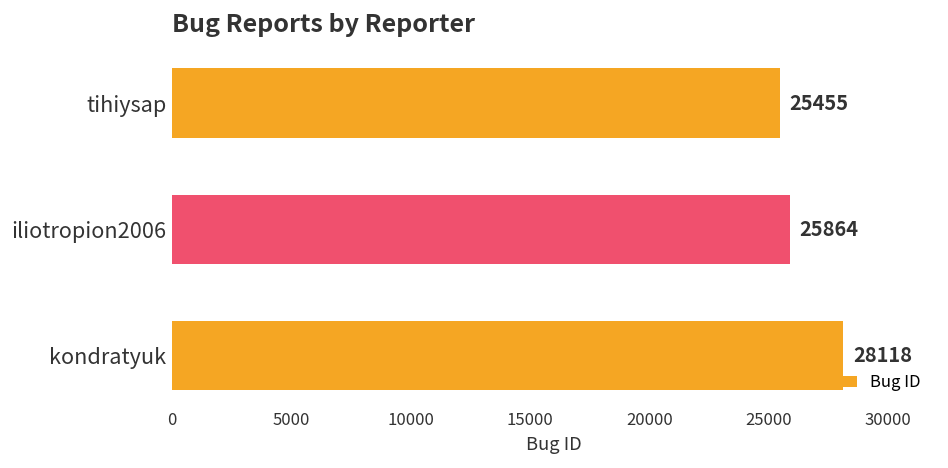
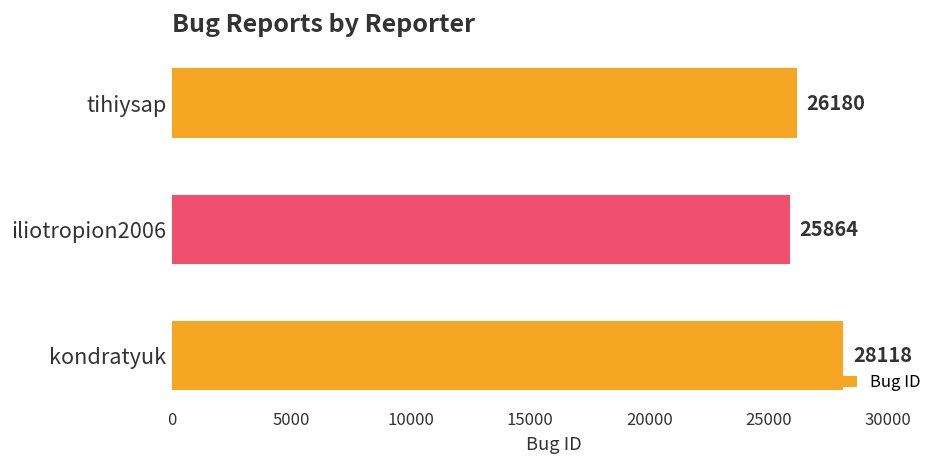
  {
-   "tihiysap": 25455,
+   "tihiysap": 26180,
    "iliotropion2006": 25864,
    "kondratyuk": 28118
  }
